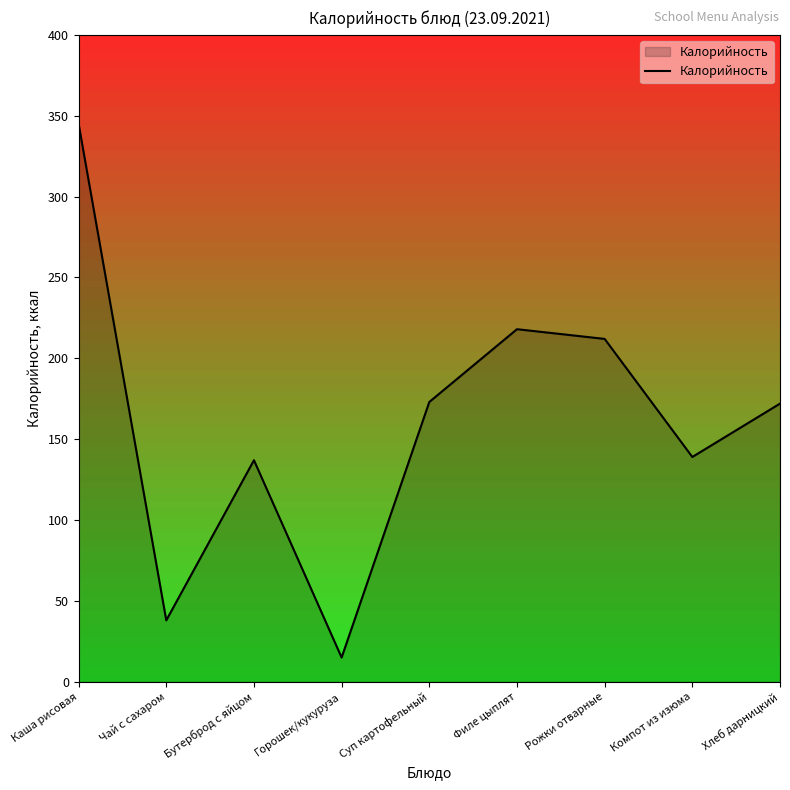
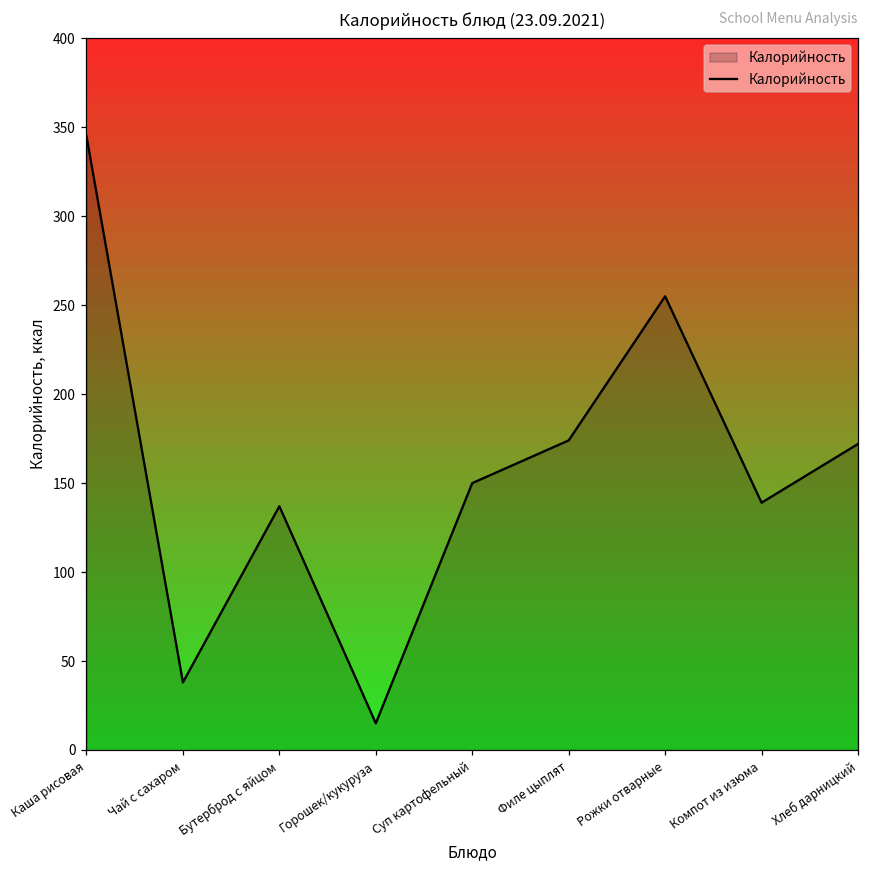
  {
    "Каша рисовая": 345,
    "Чай с сахаром": 38,
    "Бутерброд с яйцом": 137,
    "Горошек/кукуруза": 15,
-   "Суп картофельный": 173,
-   "Филе цыплят": 218,
-   "Рожки отварные": 212,
+   "Суп картофельный": 150,
+   "Филе цыплят": 174,
+   "Рожки отварные": 255,
    "Компот из изюма": 139,
    "Хлеб дарницкий": 172
  }
